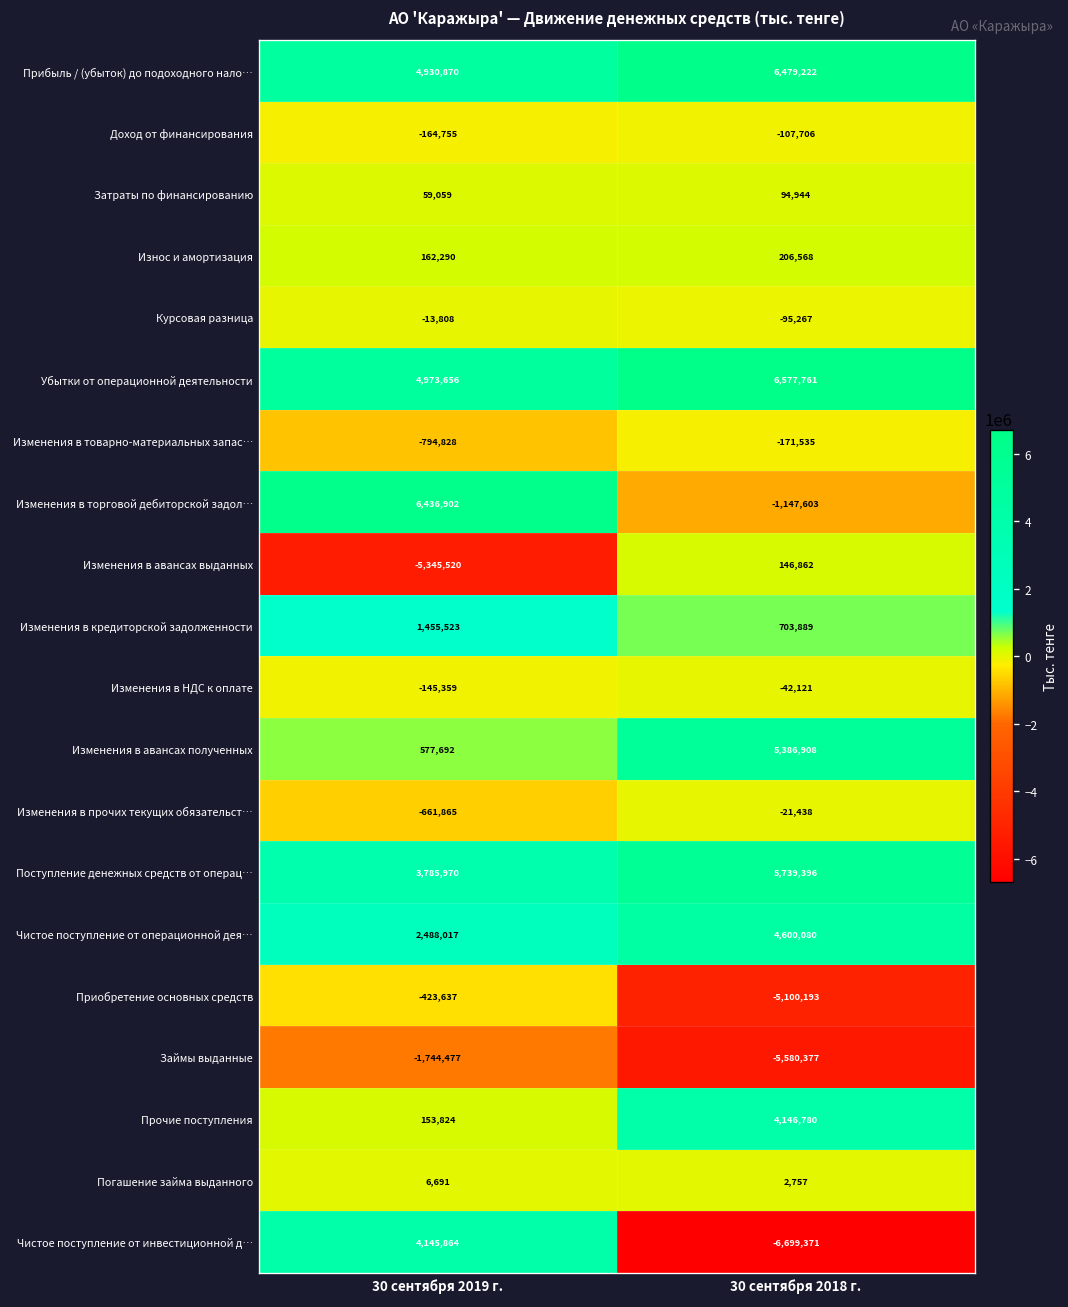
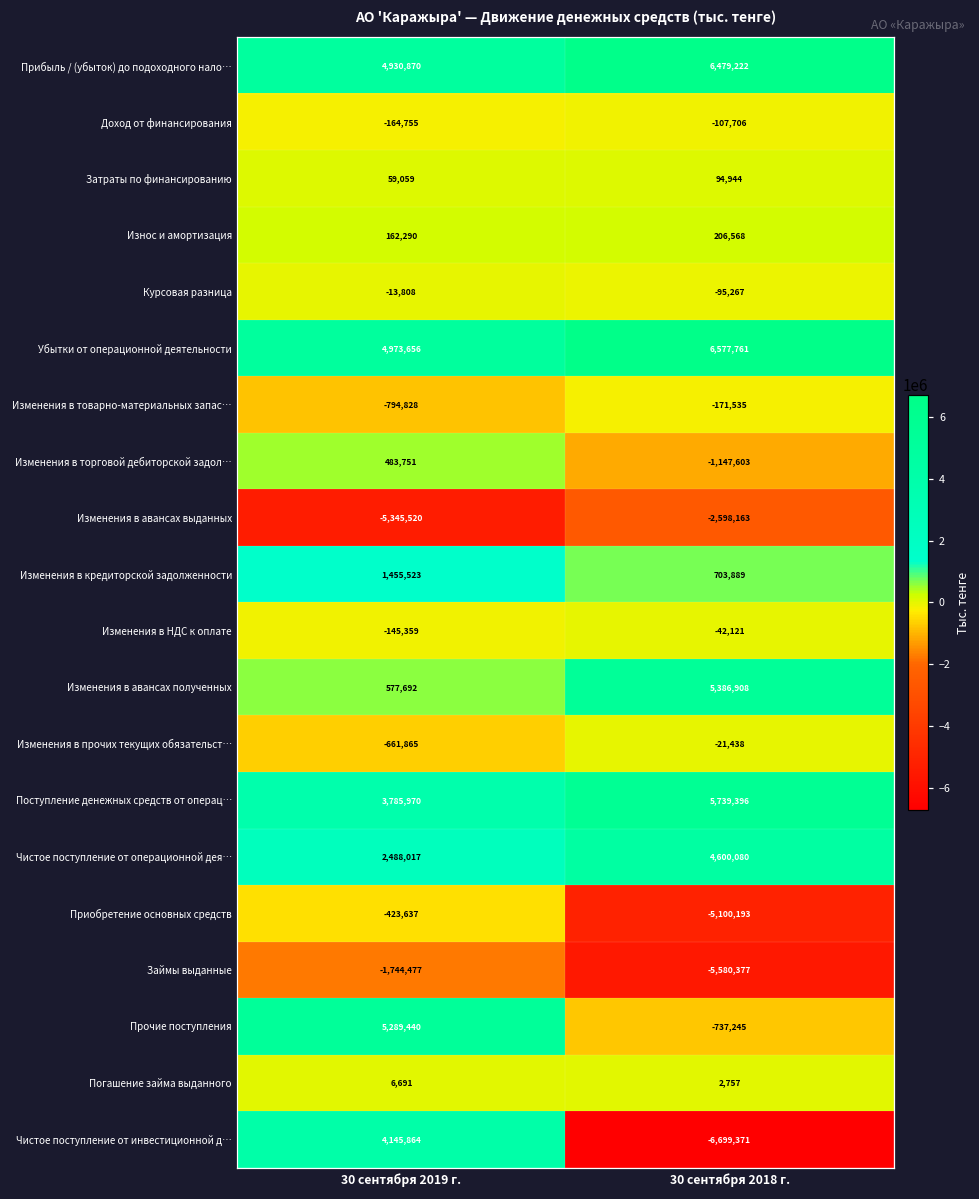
  {
    "Прибыль / (убыток) до подоходного нало…": {
      "30 сентября 2019 г.": "4,930,870",
      "30 сентября 2018 г.": "6,479,222"
    },
    "Доход от финансирования": {
      "30 сентября 2019 г.": "-164,755",
      "30 сентября 2018 г.": "-107,706"
    },
    "Затраты по финансированию": {
      "30 сентября 2019 г.": "59,059",
      "30 сентября 2018 г.": "94,944"
    },
    "Износ и амортизация": {
      "30 сентября 2019 г.": "162,290",
      "30 сентября 2018 г.": "206,568"
    },
    "Курсовая разница": {
      "30 сентября 2019 г.": "-13,808",
      "30 сентября 2018 г.": "-95,267"
    },
    "Убытки от операционной деятельности": {
      "30 сентября 2019 г.": "4,973,656",
      "30 сентября 2018 г.": "6,577,761"
    },
    "Изменения в товарно-материальных запас…": {
      "30 сентября 2019 г.": "-794,828",
      "30 сентября 2018 г.": "-171,535"
    },
    "Изменения в торговой дебиторской задол…": {
-     "30 сентября 2019 г.": "6,436,902",
+     "30 сентября 2019 г.": "483,751",
      "30 сентября 2018 г.": "-1,147,603"
    },
    "Изменения в авансах выданных": {
      "30 сентября 2019 г.": "-5,345,520",
-     "30 сентября 2018 г.": "146,862"
+     "30 сентября 2018 г.": "-2,598,163"
    },
    "Изменения в кредиторской задолженности": {
      "30 сентября 2019 г.": "1,455,523",
      "30 сентября 2018 г.": "703,889"
    },
    "Изменения в НДС к оплате": {
      "30 сентября 2019 г.": "-145,359",
      "30 сентября 2018 г.": "-42,121"
    },
    "Изменения в авансах полученных": {
      "30 сентября 2019 г.": "577,692",
      "30 сентября 2018 г.": "5,386,908"
    },
    "Изменения в прочих текущих обязательст…": {
      "30 сентября 2019 г.": "-661,865",
      "30 сентября 2018 г.": "-21,438"
    },
    "Поступление денежных средств от операц…": {
      "30 сентября 2019 г.": "3,785,970",
      "30 сентября 2018 г.": "5,739,396"
    },
    "Чистое поступление от операционной дея…": {
      "30 сентября 2019 г.": "2,488,017",
      "30 сентября 2018 г.": "4,600,080"
    },
    "Приобретение основных средств": {
      "30 сентября 2019 г.": "-423,637",
      "30 сентября 2018 г.": "-5,100,193"
    },
    "Займы выданные": {
      "30 сентября 2019 г.": "-1,744,477",
      "30 сентября 2018 г.": "-5,580,377"
    },
    "Прочие поступления": {
-     "30 сентября 2019 г.": "153,824",
-     "30 сентября 2018 г.": "4,146,780"
+     "30 сентября 2019 г.": "5,289,440",
+     "30 сентября 2018 г.": "-737,245"
    },
    "Погашение займа выданного": {
      "30 сентября 2019 г.": "6,691",
      "30 сентября 2018 г.": "2,757"
    },
    "Чистое поступление от инвестиционной д…": {
      "30 сентября 2019 г.": "4,145,864",
      "30 сентября 2018 г.": "-6,699,371"
    }
  }
